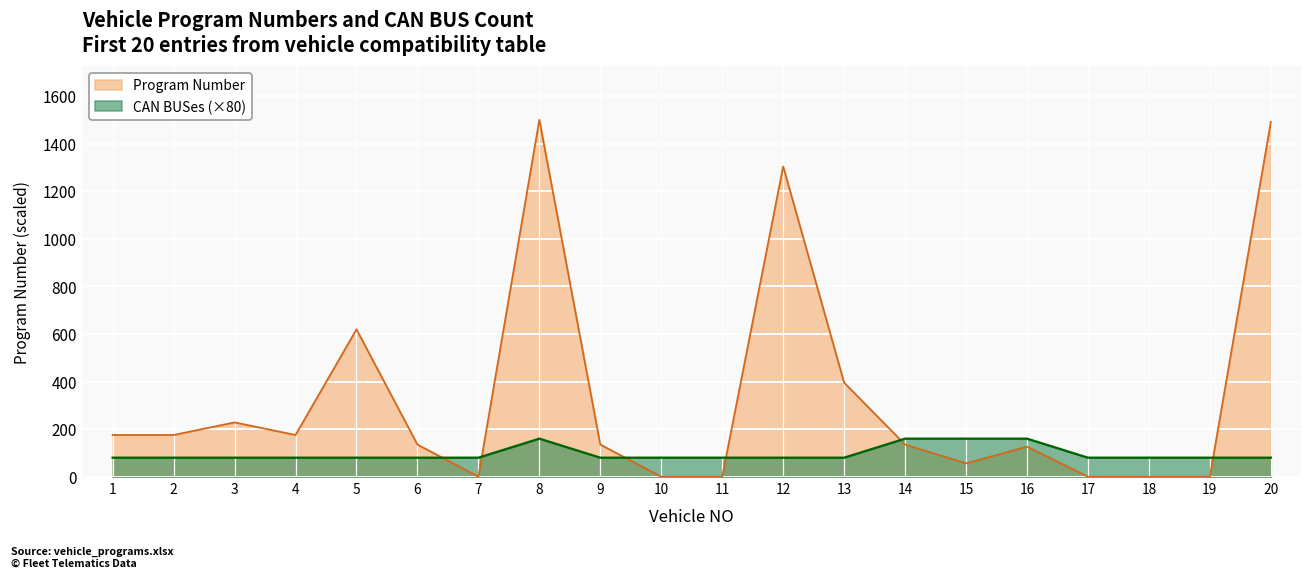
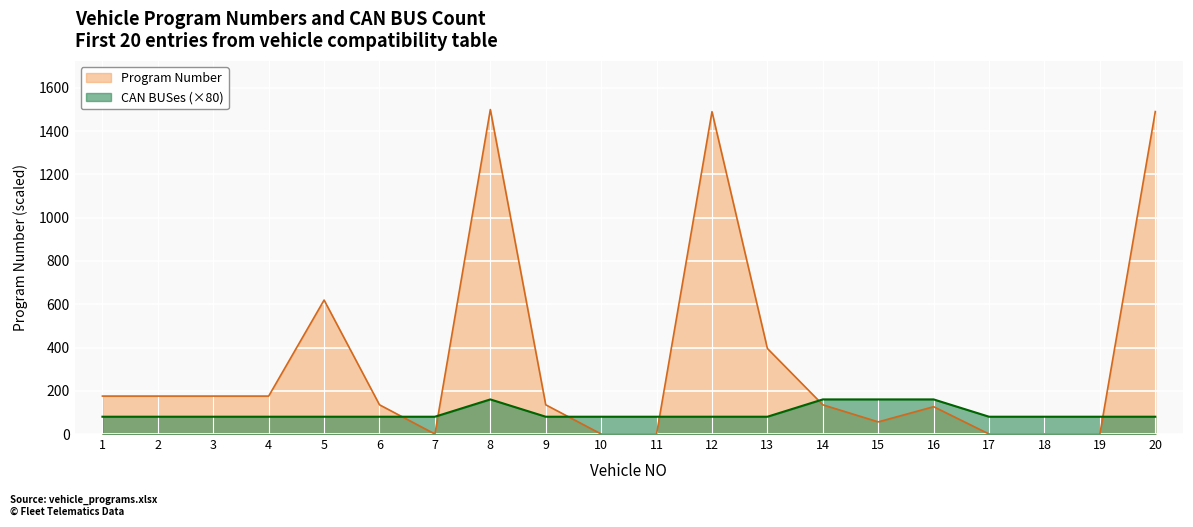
  {
    "Program Number": {
      "1": 180,
      "2": 180,
-     "3": 230,
+     "3": 180,
      "4": 180,
      "5": 620,
      "6": 140,
      "7": 0,
      "8": 1500,
      "9": 140,
      "10": 0,
      "11": 0,
-     "12": 1300,
+     "12": 1490,
      "13": 400,
      "14": 140,
      "15": 60,
      "16": 130,
      "17": 0,
      "18": 0,
      "19": 0,
      "20": 1490
    },
    "CAN BUSes (×80)": {
      "1": 80,
      "2": 80,
      "3": 80,
      "4": 80,
      "5": 80,
      "6": 80,
      "7": 80,
      "8": 160,
      "9": 80,
      "10": 80,
      "11": 80,
      "12": 80,
      "13": 80,
      "14": 160,
      "15": 160,
      "16": 160,
      "17": 80,
      "18": 80,
      "19": 80,
      "20": 80
    }
  }
